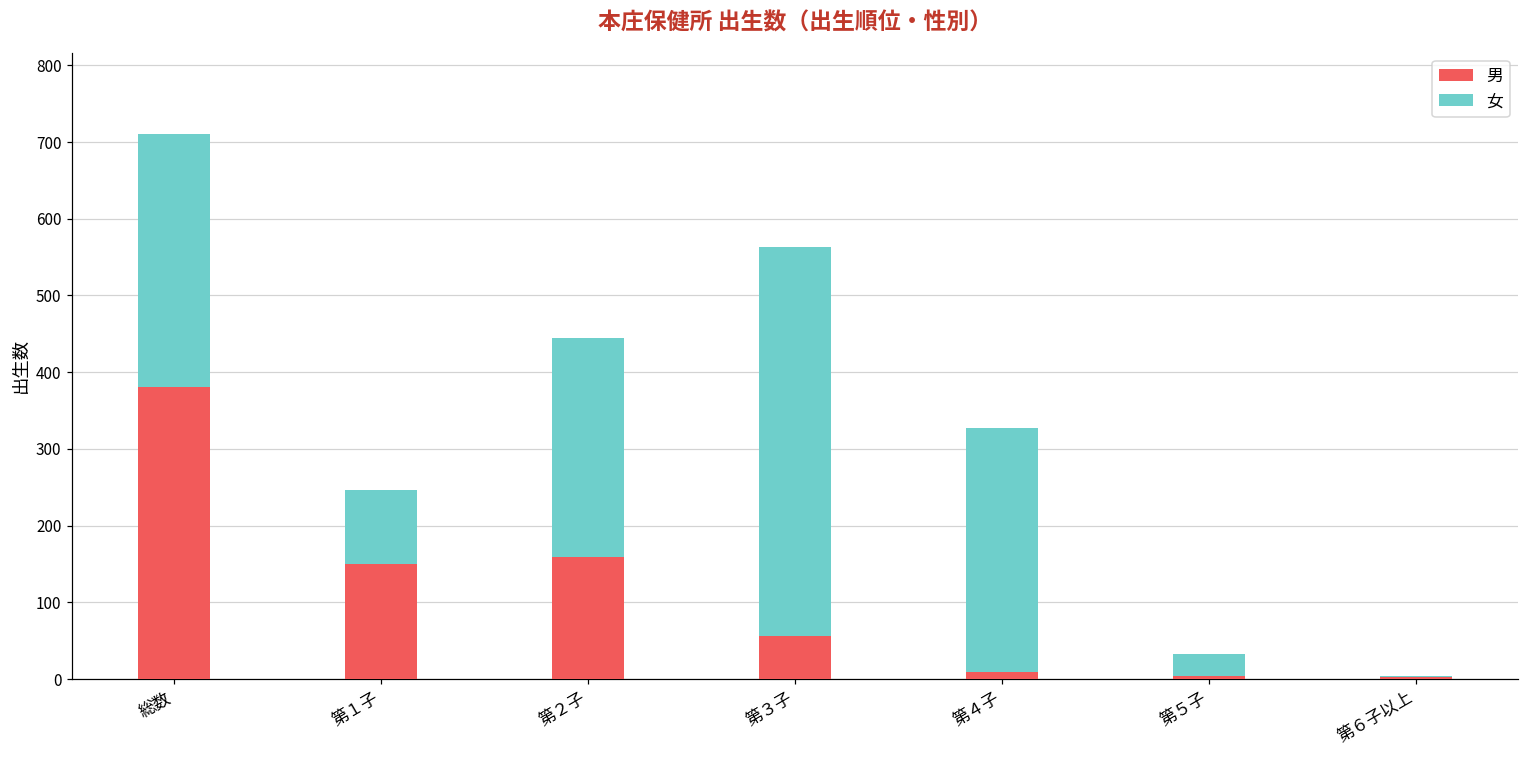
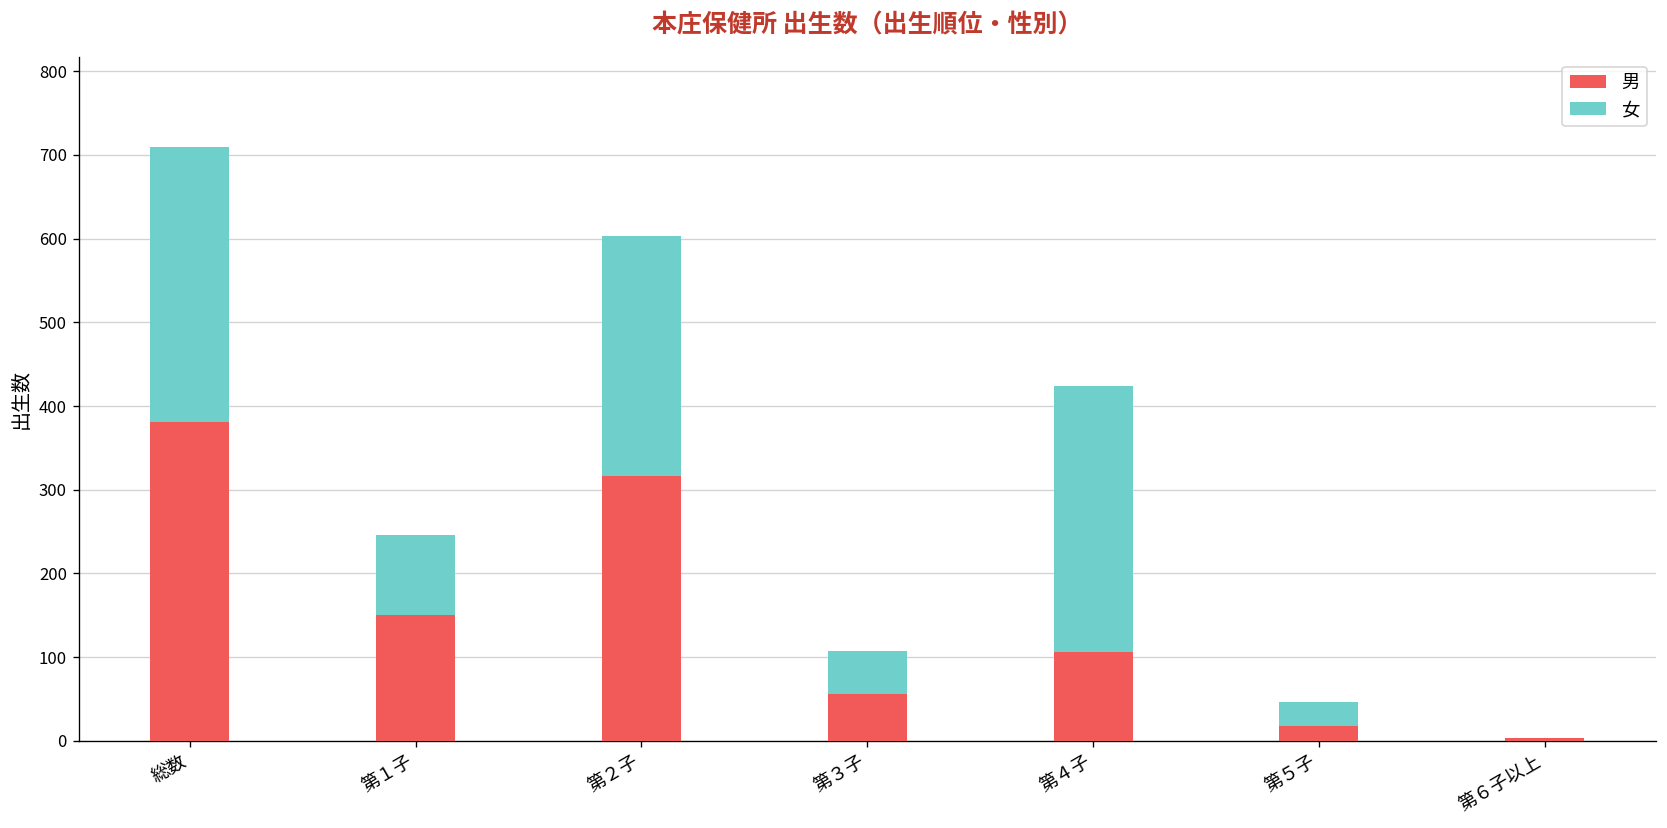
  {
    "男": {
      "総数": 380,
      "第１子": 150,
-     "第２子": 160,
+     "第２子": 320,
      "第３子": 60,
-     "第４子": 10,
-     "第５子": 0
+     "第４子": 110,
+     "第５子": 20
    },
    "女": {
      "総数": 330,
      "第１子": 100,
      "第２子": 290,
-     "第３子": 510,
+     "第３子": 50,
      "第４子": 320,
      "第５子": 30
    }
  }
